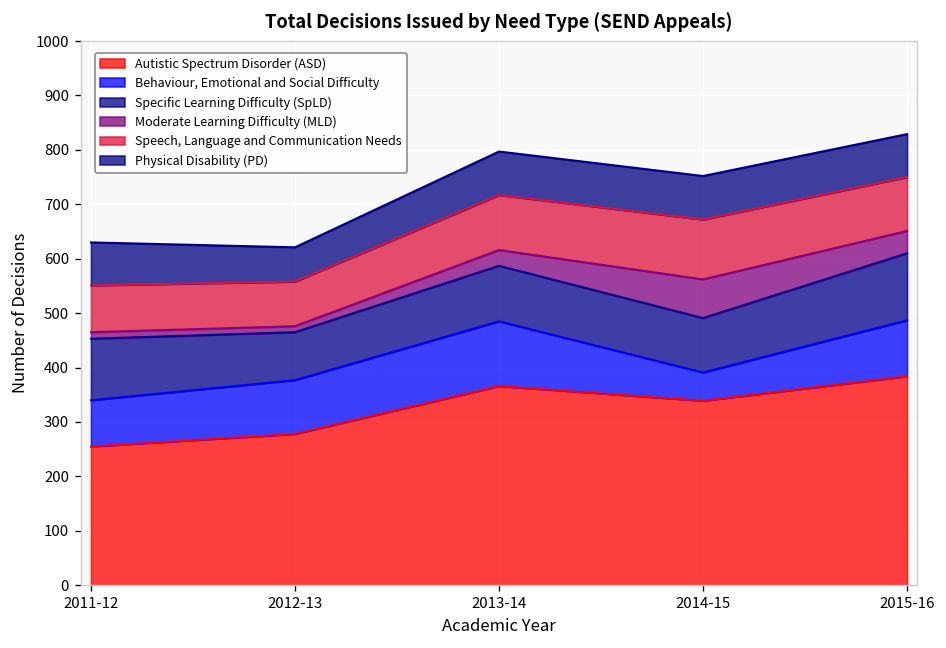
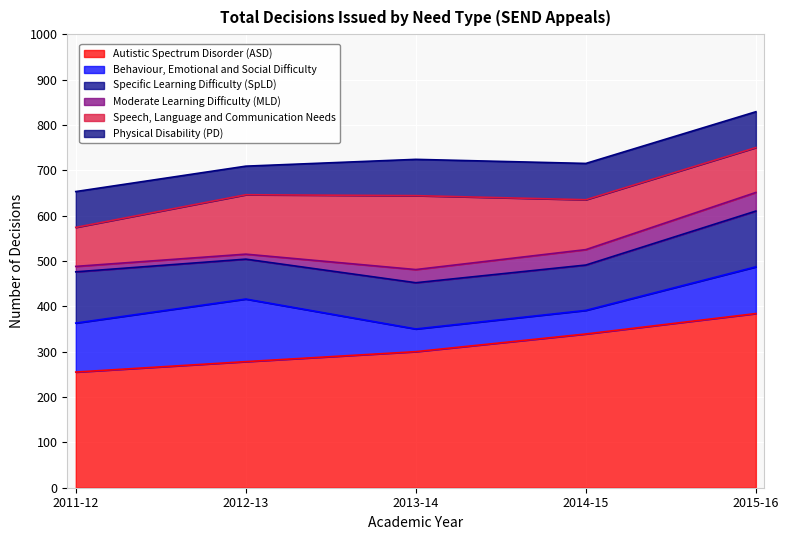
  {
    "Autistic Spectrum Disorder (ASD)": {
      "2011-12": 260,
      "2012-13": 280,
-     "2013-14": 370,
+     "2013-14": 300,
      "2014-15": 340,
      "2015-16": 380
    },
    "Behaviour, Emotional and Social Difficulty": {
-     "2011-12": 90,
-     "2012-13": 100,
-     "2013-14": 120,
+     "2011-12": 110,
+     "2012-13": 140,
+     "2013-14": 50,
      "2014-15": 50,
      "2015-16": 100
    },
    "Moderate Learning Difficulty (MLD)": {
      "2011-12": 10,
      "2012-13": 10,
      "2013-14": 30,
-     "2014-15": 70,
+     "2014-15": 30,
      "2015-16": 40
    },
    "Speech, Language and Communication Needs": {
      "2011-12": 90,
-     "2012-13": 80,
-     "2013-14": 100,
+     "2012-13": 130,
+     "2013-14": 160,
      "2014-15": 110,
      "2015-16": 100
    }
  }
